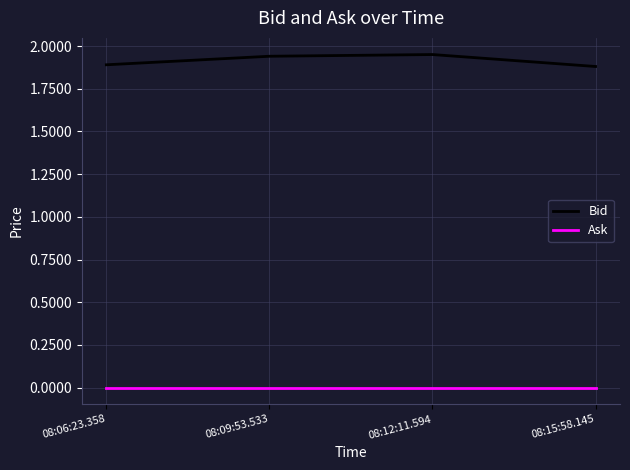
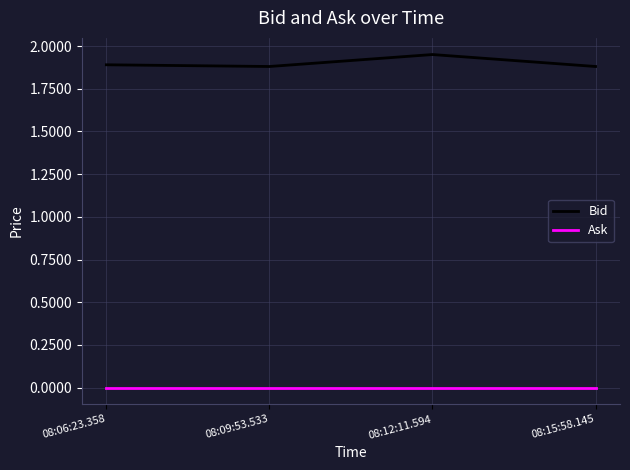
  {
    "Bid": {
      "08:06:23.358": 1.89,
-     "08:09:53.533": 1.94,
+     "08:09:53.533": 1.88,
      "08:12:11.594": 1.95,
      "08:15:58.145": 1.88
    },
    "Ask": {
      "08:06:23.358": 0.00,
      "08:09:53.533": 0.00,
      "08:12:11.594": 0.00,
      "08:15:58.145": 0.00
    }
  }
